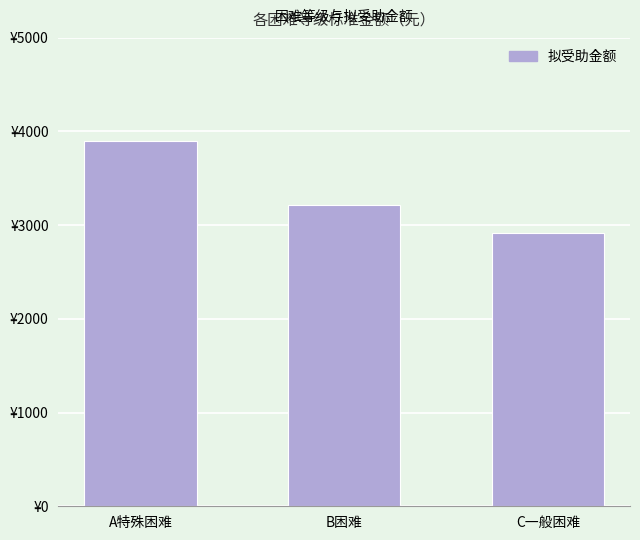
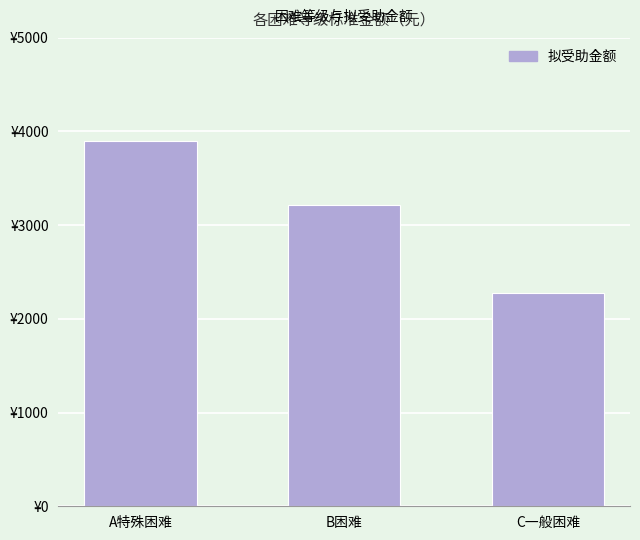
  {
    "A特殊困难": "¥3900",
    "B困难": "¥3200",
-   "C一般困难": "¥2900"
+   "C一般困难": "¥2300"
  }
